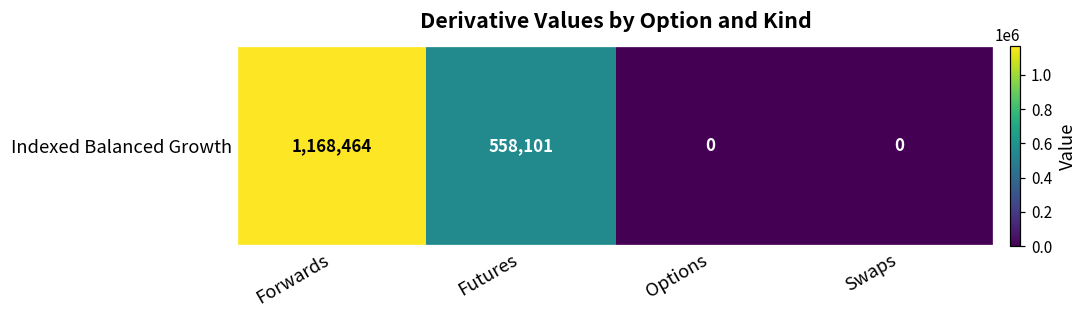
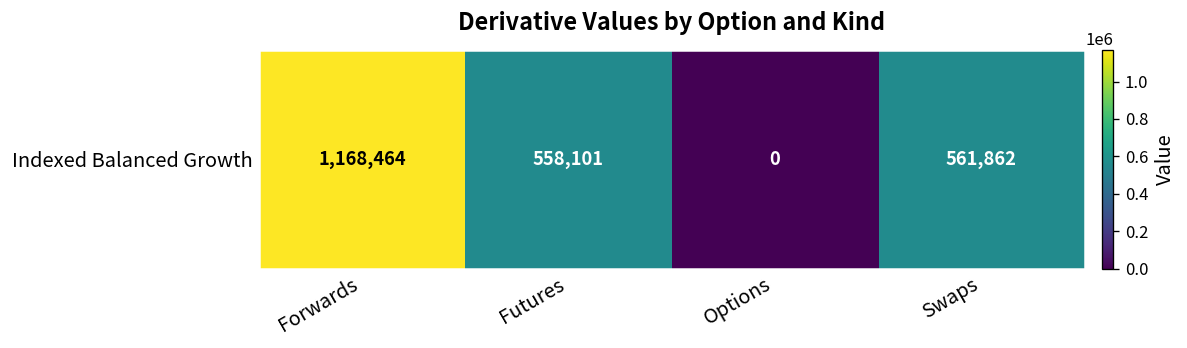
  {
    "Indexed Balanced Growth": {
      "Forwards": "1,168,464",
      "Futures": "558,101",
      "Options": "0",
-     "Swaps": "0"
+     "Swaps": "561,862"
    }
  }
